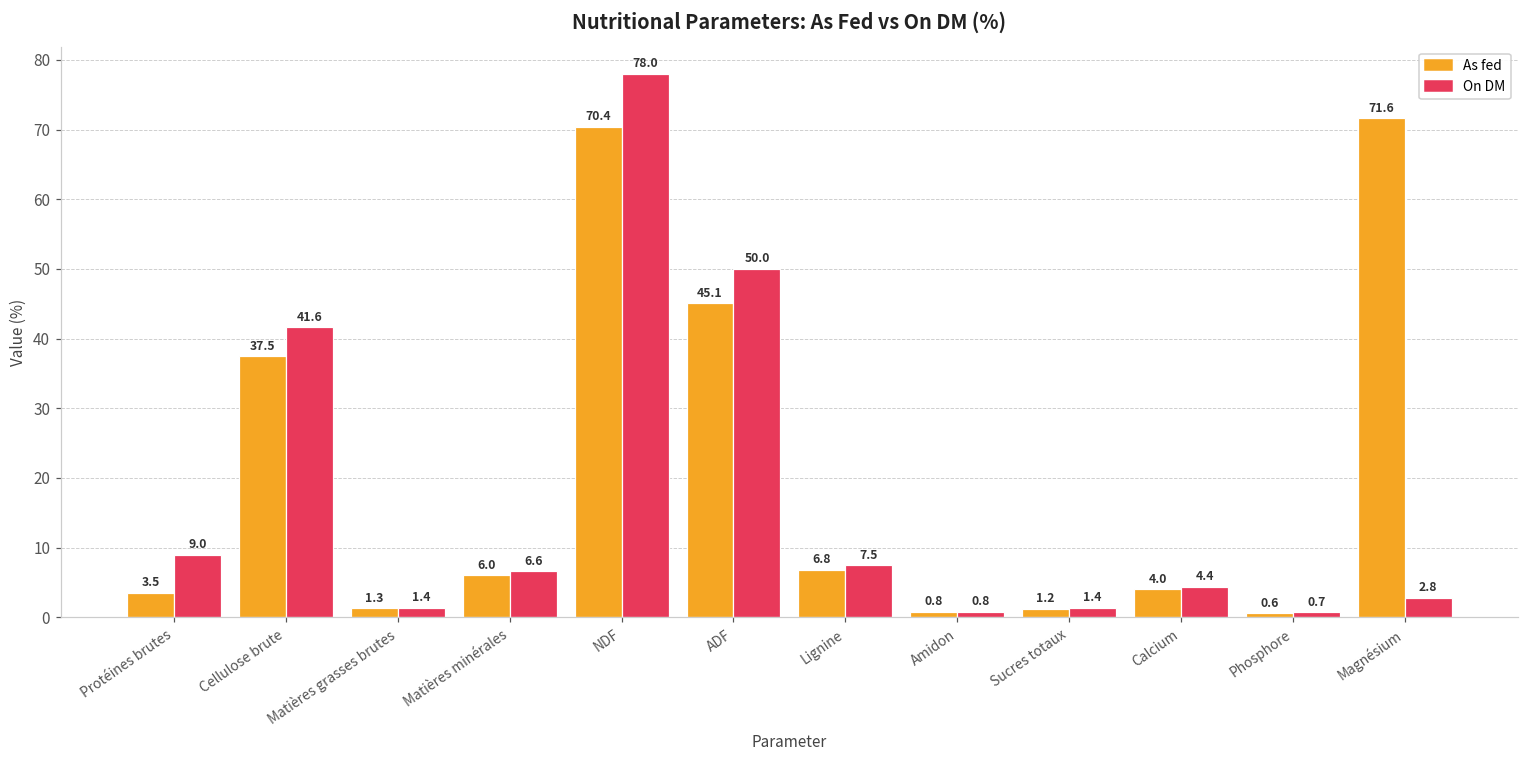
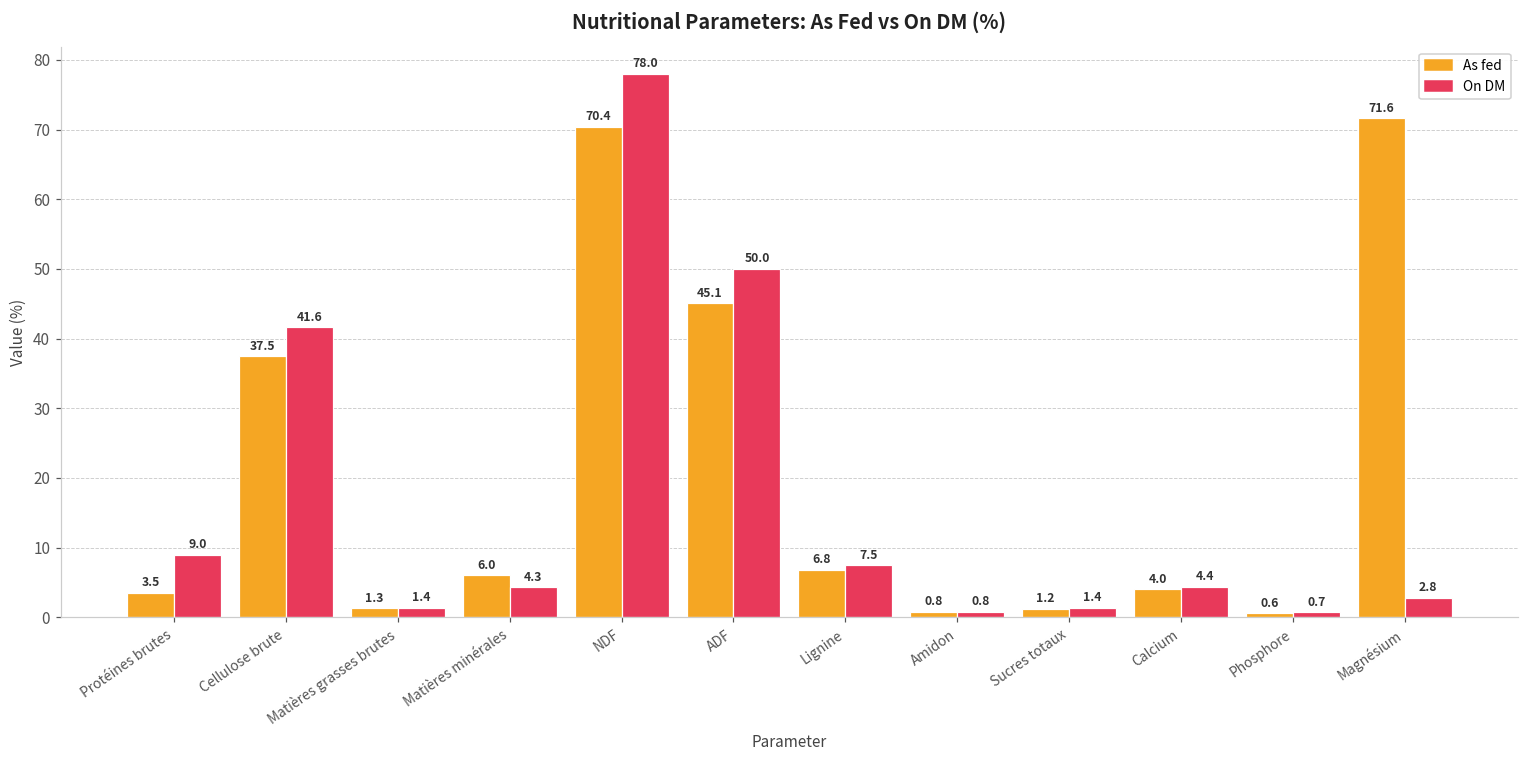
  {
    "As fed": {
      "Protéines brutes": 3.5,
      "Cellulose brute": 37.5,
      "Matières grasses brutes": 1.3,
      "Matières minérales": 6.0,
      "NDF": 70.4,
      "ADF": 45.1,
      "Lignine": 6.8,
      "Amidon": 0.8,
      "Sucres totaux": 1.2,
      "Calcium": 4.0,
      "Phosphore": 0.6,
      "Magnésium": 71.6
    },
    "On DM": {
      "Protéines brutes": 9.0,
      "Cellulose brute": 41.6,
      "Matières grasses brutes": 1.4,
-     "Matières minérales": 6.6,
+     "Matières minérales": 4.3,
      "NDF": 78.0,
      "ADF": 50.0,
      "Lignine": 7.5,
      "Amidon": 0.8,
      "Sucres totaux": 1.4,
      "Calcium": 4.4,
      "Phosphore": 0.7,
      "Magnésium": 2.8
    }
  }
